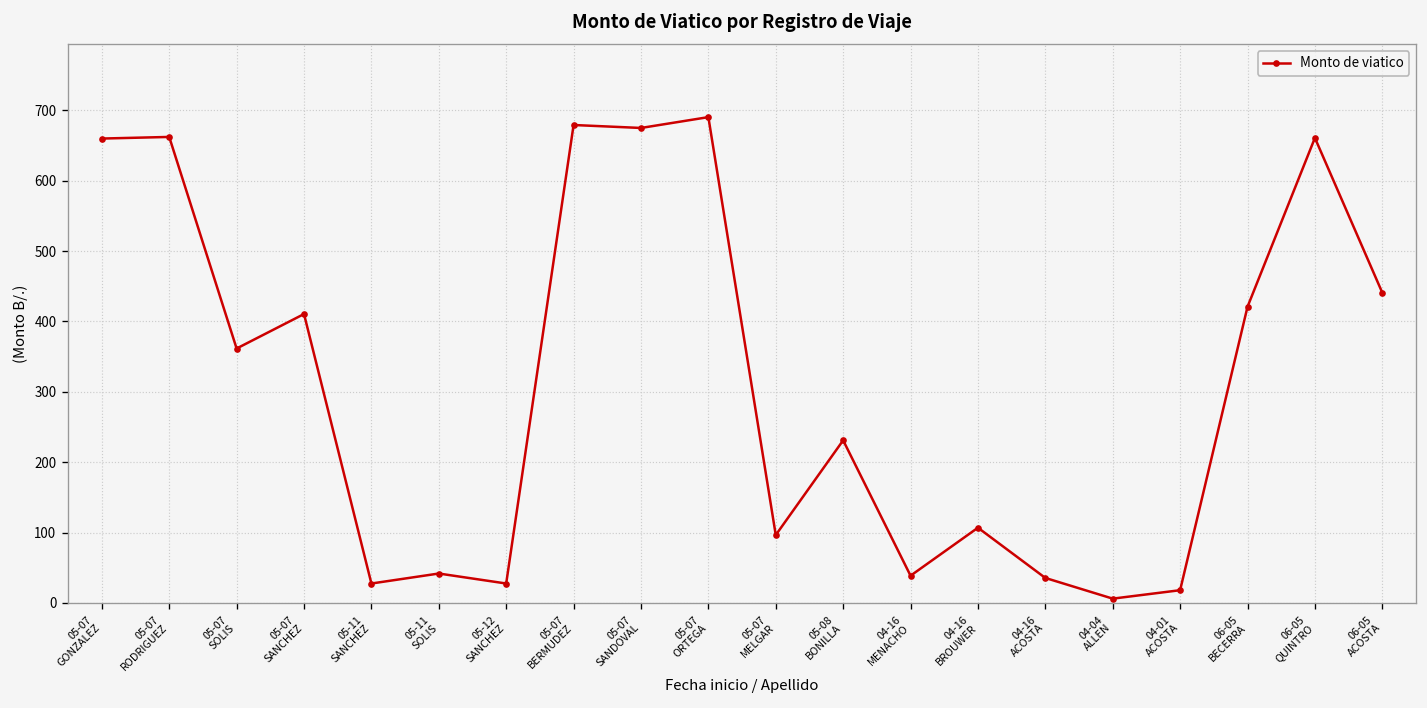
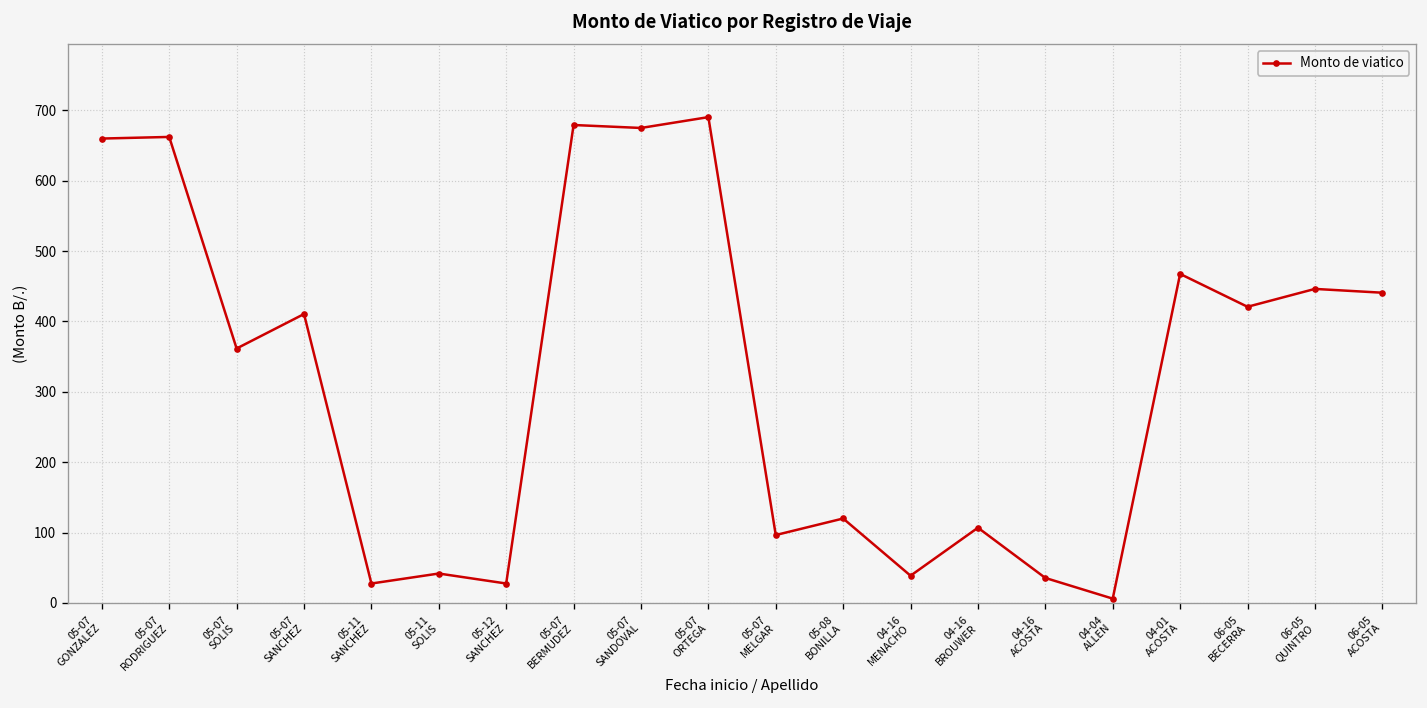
  {
    "05-07 GONZALEZ": 660,
    "05-07 RODRIGUEZ": 660,
    "05-07 SOLIS": 360,
    "05-07 SANCHEZ": 410,
    "05-11 SANCHEZ": 30,
    "05-11 SOLIS": 40,
    "05-12 SANCHEZ": 30,
    "05-07 BERMUDEZ": 680,
    "05-07 SANDOVAL": 670,
    "05-07 ORTEGA": 690,
    "05-07 MELGAR": 100,
-   "05-08 BONILLA": 230,
+   "05-08 BONILLA": 120,
    "04-16 MENACHO": 40,
    "04-16 BROUWER": 110,
    "04-16 ACOSTA": 40,
    "04-04 ALLEN": 10,
-   "04-01 ACOSTA": 20,
+   "04-01 ACOSTA": 470,
    "06-05 BECERRA": 420,
-   "06-05 QUINTRO": 660,
+   "06-05 QUINTRO": 450,
    "06-05 ACOSTA": 440
  }
